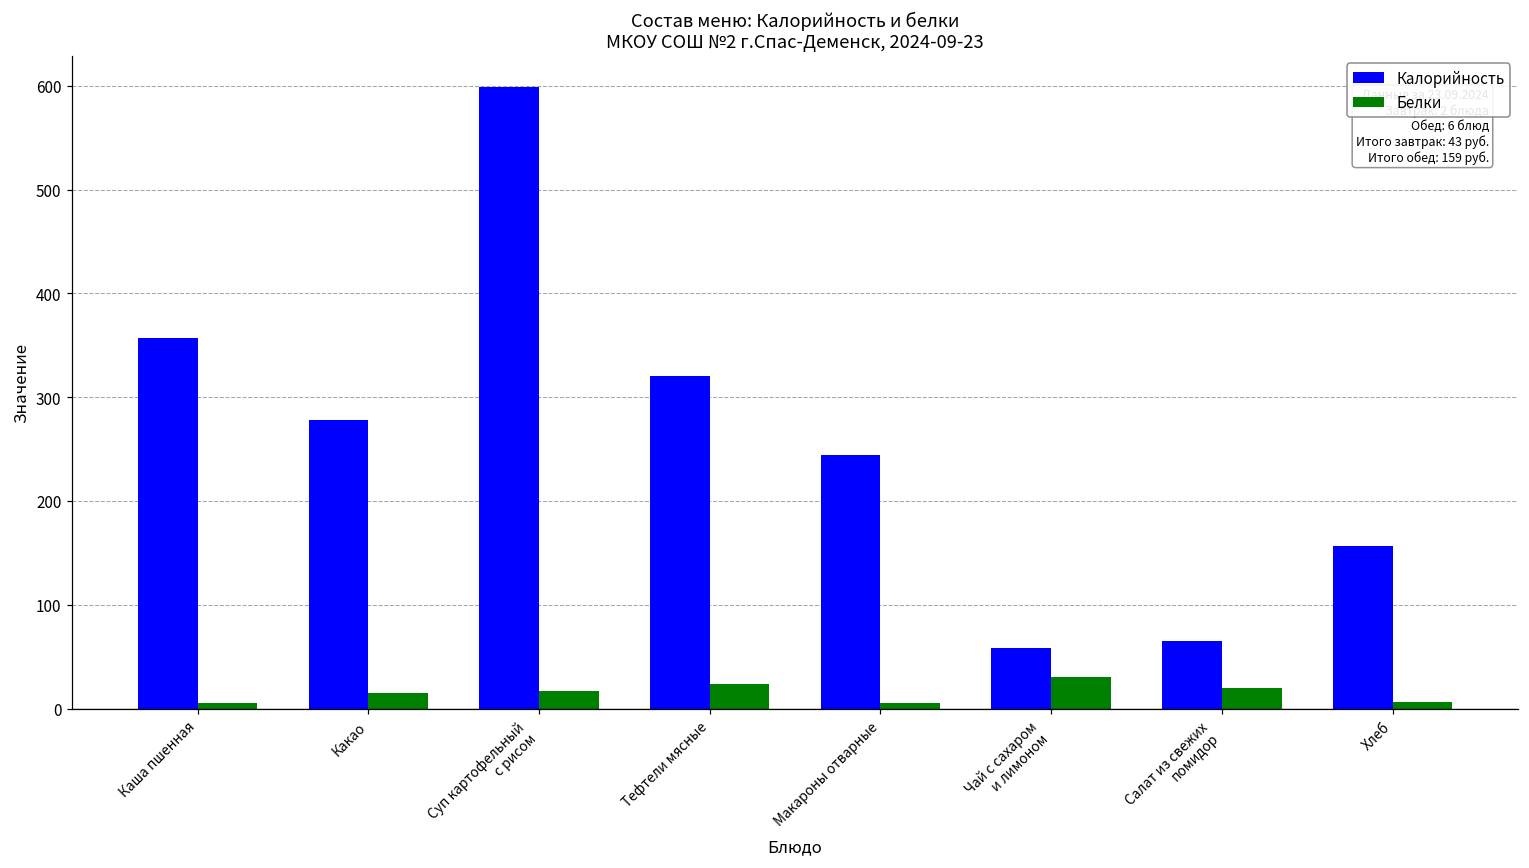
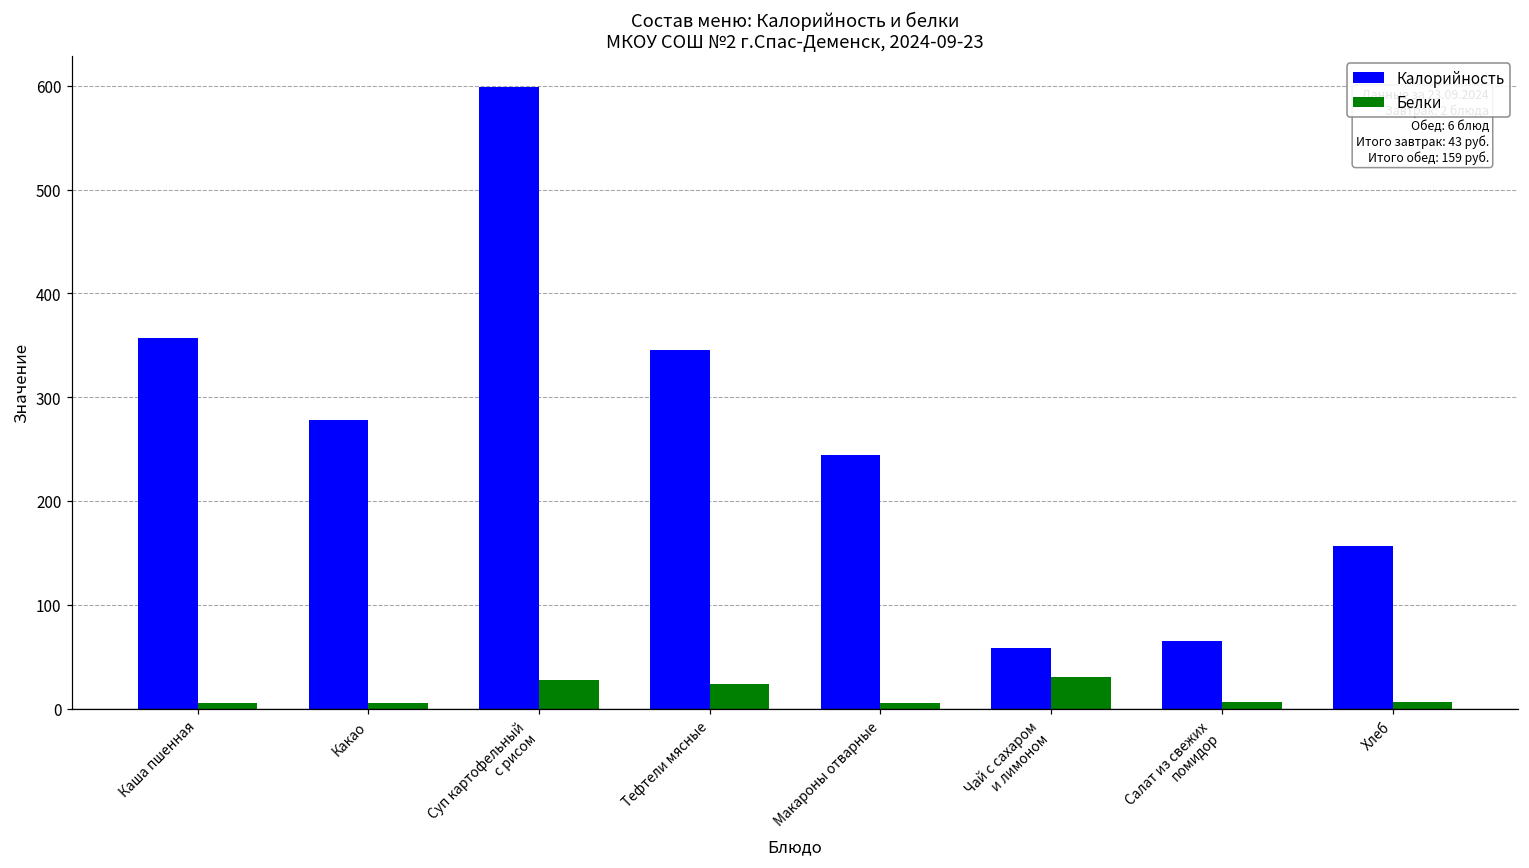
  {
    "Калорийность": {
      "Каша пшенная": 360,
      "Какао": 280,
      "Суп картофельный с рисом": 600,
-     "Тефтели мясные": 320,
+     "Тефтели мясные": 350,
      "Макароны отварные": 240,
      "Чай с сахаром и лимоном": 60,
      "Салат из свежих помидор": 70,
      "Хлеб": 160
    },
    "Белки": {
      "Каша пшенная": 10,
-     "Какао": 20,
-     "Суп картофельный с рисом": 20,
+     "Какао": 10,
+     "Суп картофельный с рисом": 30,
      "Тефтели мясные": 20,
      "Макароны отварные": 10,
      "Чай с сахаром и лимоном": 30,
-     "Салат из свежих помидор": 20,
+     "Салат из свежих помидор": 10,
      "Хлеб": 10
    }
  }
